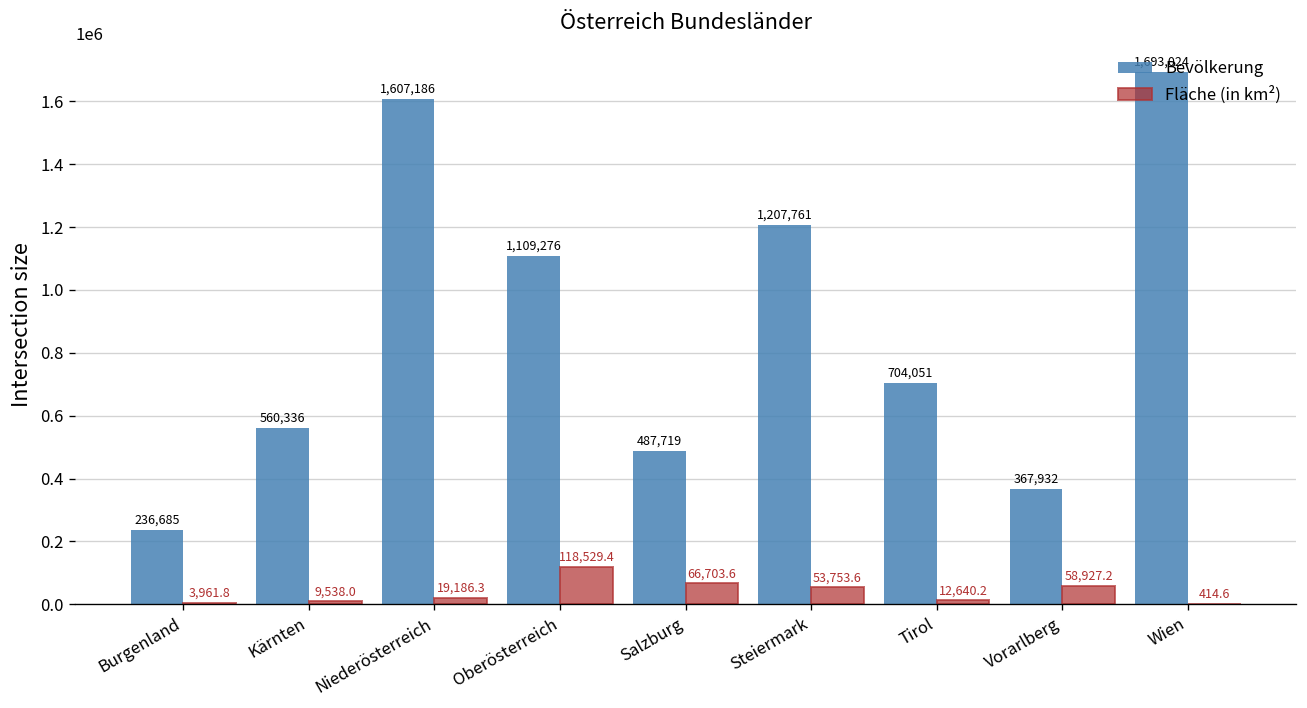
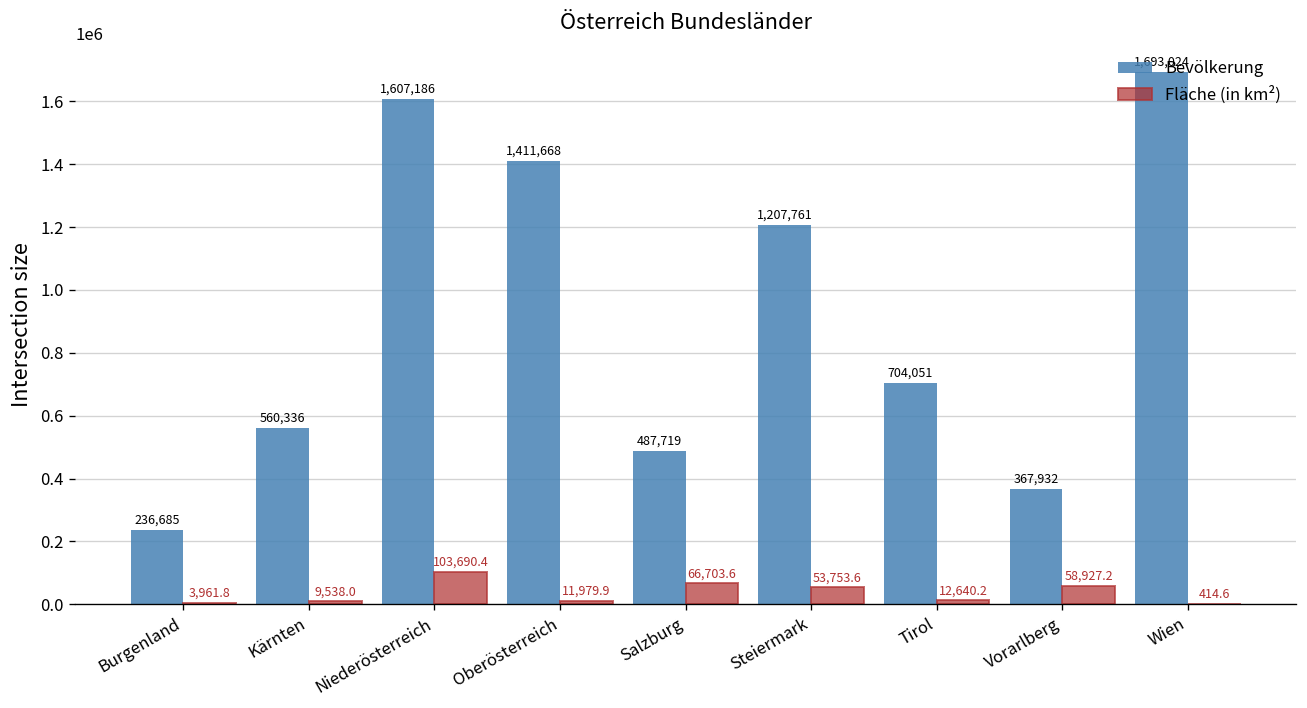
  {
    "Bevölkerung": {
      "Burgenland": "236,685",
      "Kärnten": "560,336",
      "Niederösterreich": "1,607,186",
-     "Oberösterreich": "1,109,276",
+     "Oberösterreich": "1,411,668",
      "Salzburg": "487,719",
      "Steiermark": "1,207,761",
      "Tirol": "704,051",
      "Vorarlberg": "367,932",
      "Wien": "1,693,024"
    },
    "Fläche (in km²)": {
      "Burgenland": "3,961.8",
      "Kärnten": "9,538.0",
-     "Niederösterreich": "19,186.3",
-     "Oberösterreich": "118,529.4",
+     "Niederösterreich": "103,690.4",
+     "Oberösterreich": "11,979.9",
      "Salzburg": "66,703.6",
      "Steiermark": "53,753.6",
      "Tirol": "12,640.2",
      "Vorarlberg": "58,927.2",
      "Wien": "414.6"
    }
  }
